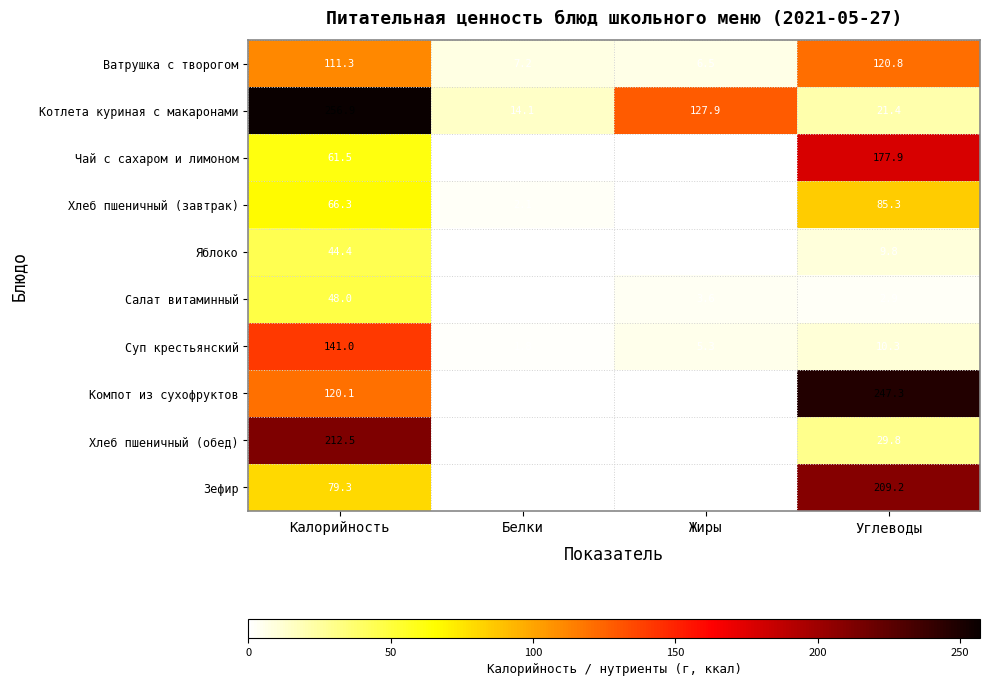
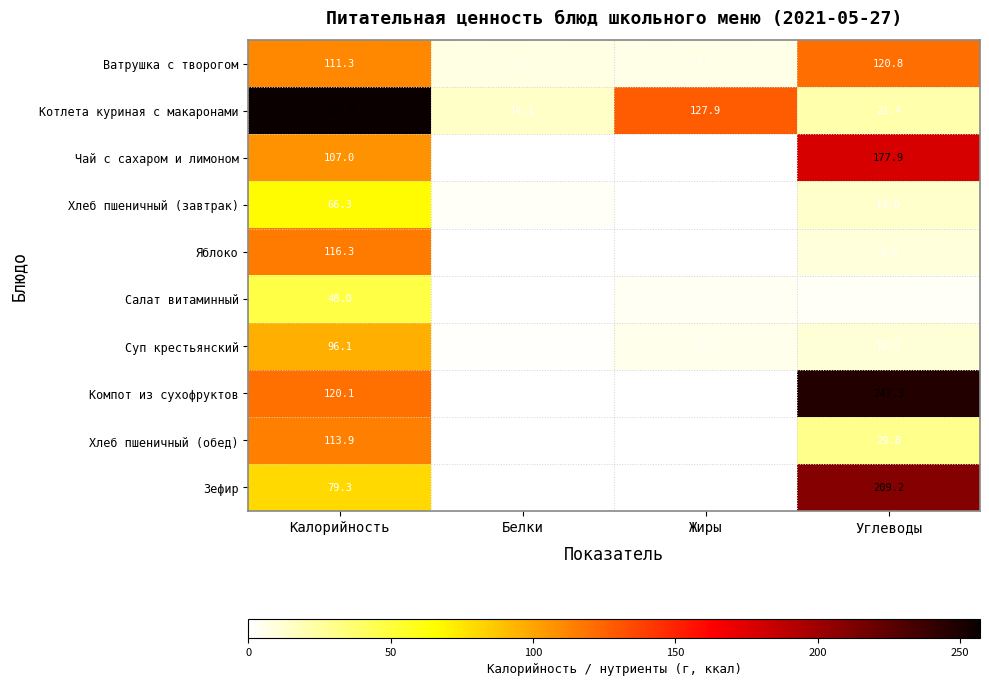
  {
    "Ватрушка с творогом": {
      "Калорийность": 111.3,
      "Углеводы": 120.8
    },
    "Котлета куриная с макаронами": {
      "Белки": 14.1,
      "Жиры": 127.9,
      "Углеводы": 21.4
    },
    "Чай с сахаром и лимоном": {
-     "Калорийность": 61.5,
+     "Калорийность": 107.0,
      "Углеводы": 177.9
    },
    "Хлеб пшеничный (завтрак)": {
      "Калорийность": 66.3,
-     "Углеводы": 85.3
+     "Углеводы": 14.0
    },
    "Яблоко": {
-     "Калорийность": 44.4
+     "Калорийность": 116.3
    },
    "Салат витаминный": {
      "Калорийность": 48.0
    },
    "Суп крестьянский": {
-     "Калорийность": 141.0
+     "Калорийность": 96.1
    },
    "Компот из сухофруктов": {
      "Калорийность": 120.1
    },
    "Хлеб пшеничный (обед)": {
-     "Калорийность": 212.5,
+     "Калорийность": 113.9,
      "Углеводы": 29.8
    },
    "Зефир": {
      "Калорийность": 79.3,
      "Углеводы": 209.2
    }
  }
